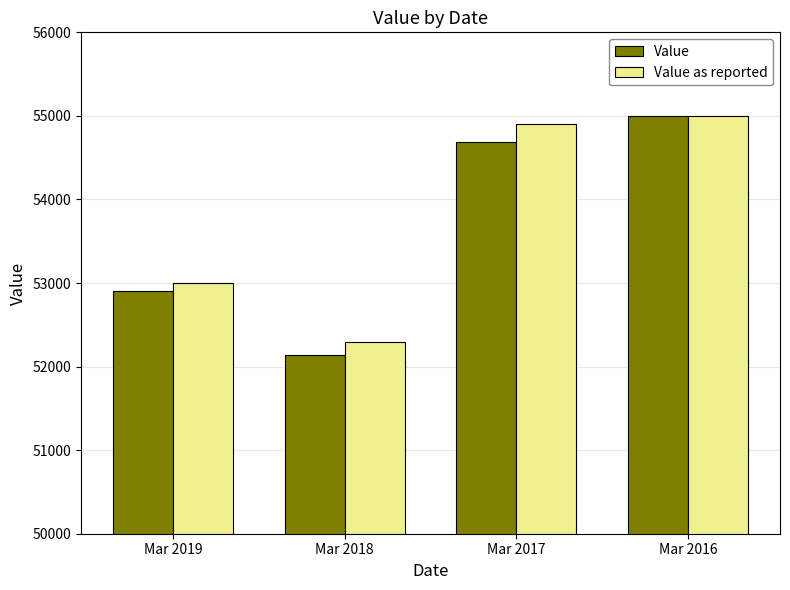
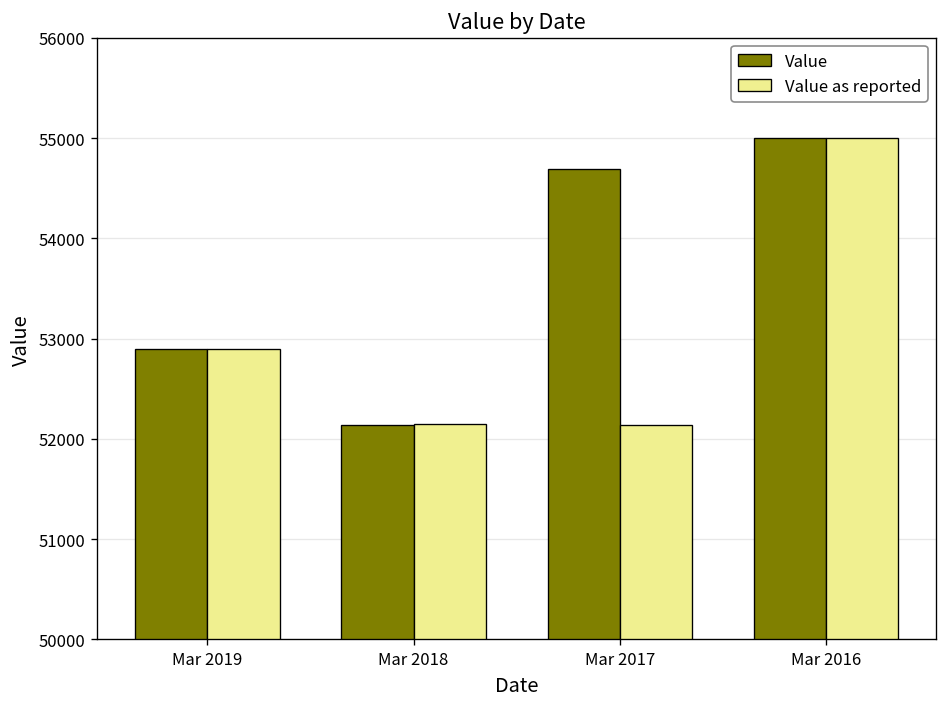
  {
    "Value": {
      "Mar 2019": 52900,
      "Mar 2018": 52100,
      "Mar 2017": 54700,
      "Mar 2016": 55000
    },
    "Value as reported": {
-     "Mar 2019": 53000,
-     "Mar 2018": 52300,
-     "Mar 2017": 54900,
+     "Mar 2019": 52900,
+     "Mar 2018": 52200,
+     "Mar 2017": 52100,
      "Mar 2016": 55000
    }
  }
